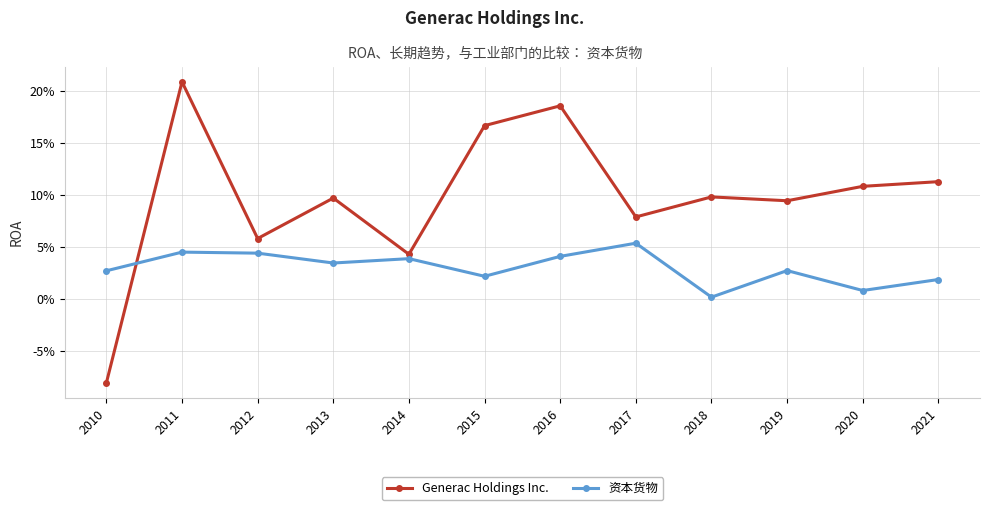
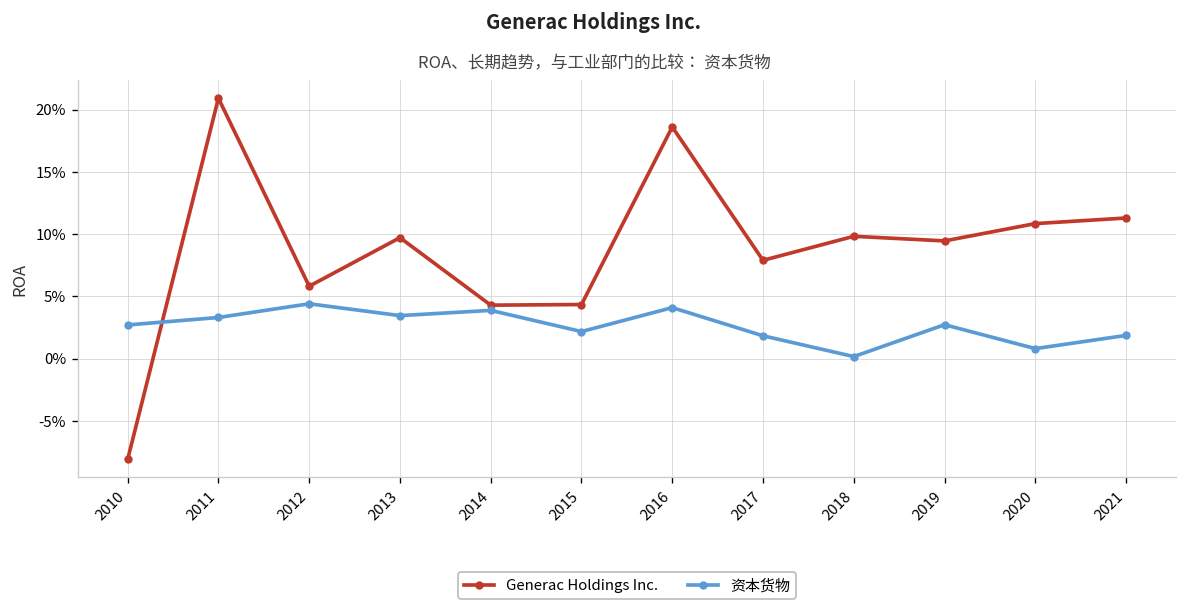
  {
    "Generac Holdings Inc.": {
      "2010": "-8.1%",
      "2011": "20.9%",
      "2012": "5.8%",
      "2013": "9.7%",
      "2014": "4.3%",
-     "2015": "16.7%",
+     "2015": "4.3%",
      "2016": "18.6%",
      "2017": "7.9%",
      "2018": "9.8%",
      "2019": "9.5%",
      "2020": "10.8%",
      "2021": "11.3%"
    },
    "资本货物": {
      "2010": "2.7%",
-     "2011": "4.5%",
+     "2011": "3.3%",
      "2012": "4.4%",
      "2013": "3.5%",
      "2014": "3.9%",
      "2015": "2.2%",
      "2016": "4.1%",
-     "2017": "5.4%",
+     "2017": "1.8%",
      "2018": "0.2%",
      "2019": "2.7%",
      "2020": "0.8%",
      "2021": "1.9%"
    }
  }
